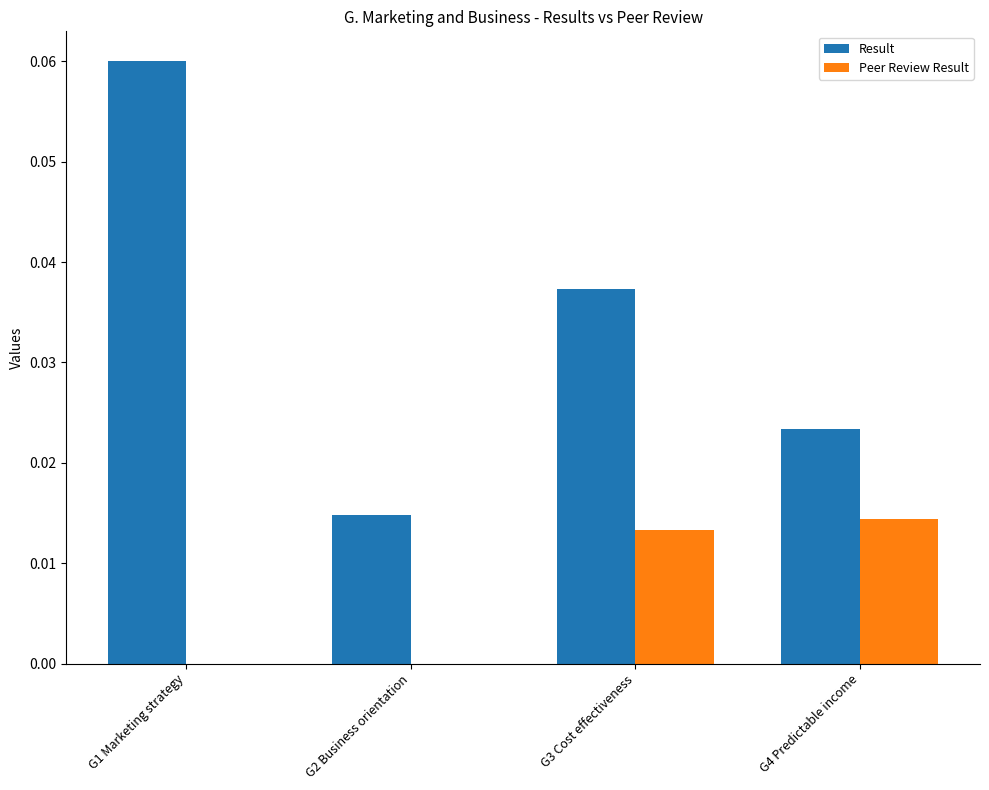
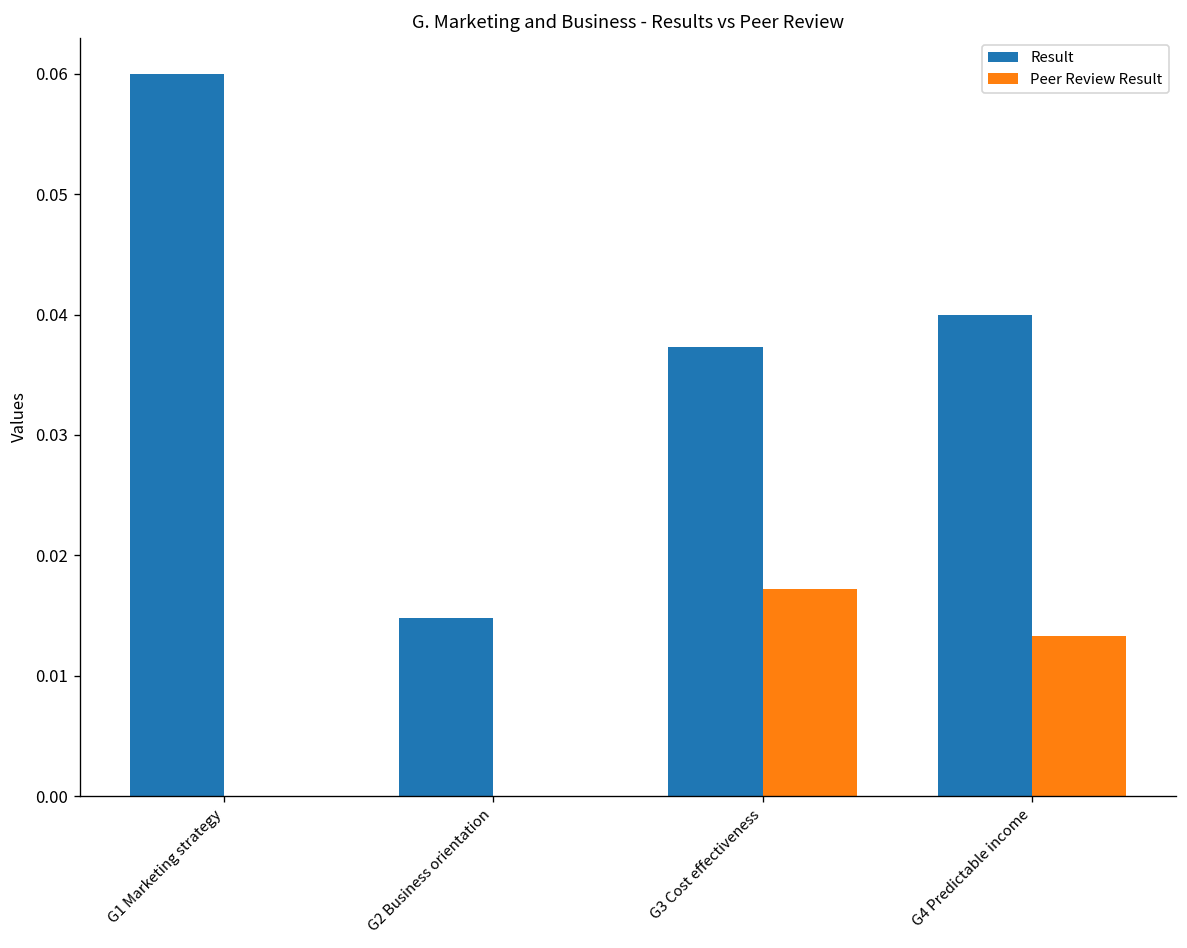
  {
    "Result": {
      "G1 Marketing strategy": 0.0600,
      "G2 Business orientation": 0.0148,
      "G3 Cost effectiveness": 0.0373,
-     "G4 Predictable income": 0.0234
+     "G4 Predictable income": 0.0400
    },
    "Peer Review Result": {
      "G1 Marketing strategy": 0.0000,
      "G2 Business orientation": 0.0000,
-     "G3 Cost effectiveness": 0.0133,
-     "G4 Predictable income": 0.0144
+     "G3 Cost effectiveness": 0.0172,
+     "G4 Predictable income": 0.0133
    }
  }
